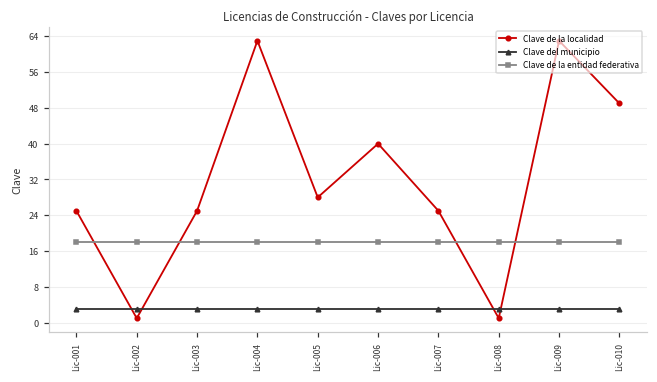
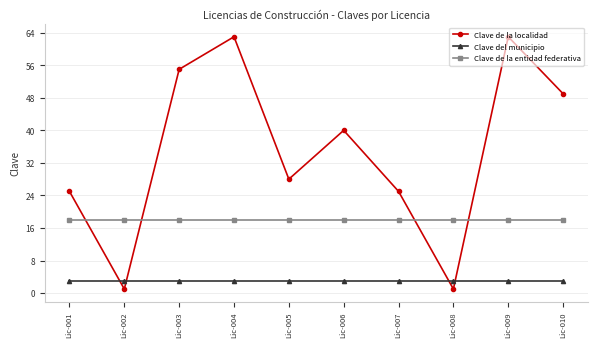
  {
    "Clave de la localidad": {
      "Lic-001": 25,
      "Lic-002": 1,
-     "Lic-003": 25,
+     "Lic-003": 55,
      "Lic-004": 63,
      "Lic-005": 28,
      "Lic-006": 40,
      "Lic-007": 25,
      "Lic-008": 1,
      "Lic-010": 49
    },
    "Clave del municipio": {
      "Lic-001": 3,
      "Lic-002": 3,
      "Lic-003": 3,
      "Lic-004": 3,
      "Lic-005": 3,
      "Lic-006": 3,
      "Lic-007": 3,
      "Lic-008": 3,
      "Lic-009": 3,
      "Lic-010": 3
    },
    "Clave de la entidad federativa": {
      "Lic-001": 18,
      "Lic-002": 18,
      "Lic-003": 18,
      "Lic-004": 18,
      "Lic-005": 18,
      "Lic-006": 18,
      "Lic-007": 18,
      "Lic-008": 18,
      "Lic-009": 18,
      "Lic-010": 18
    }
  }
